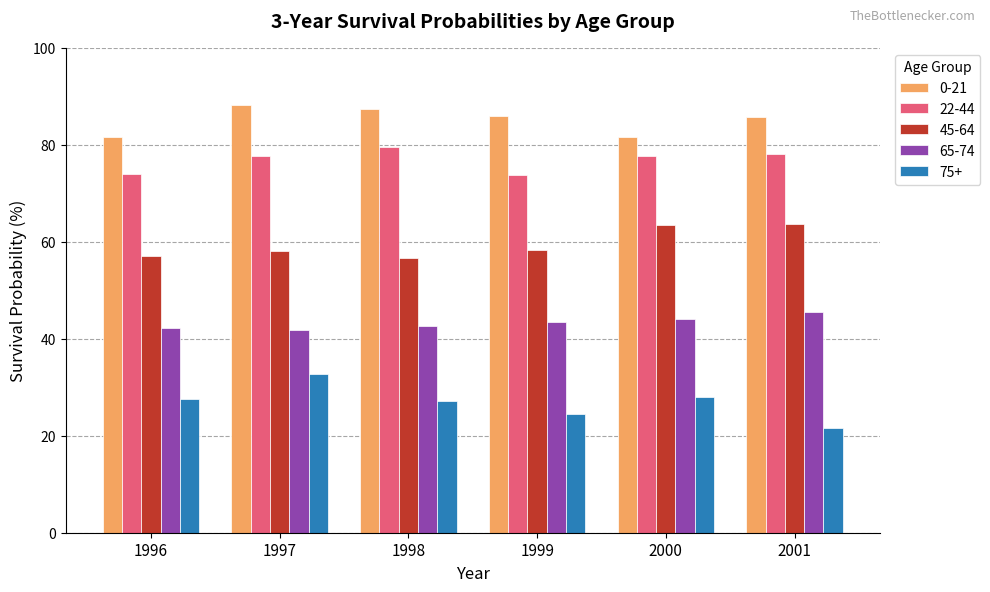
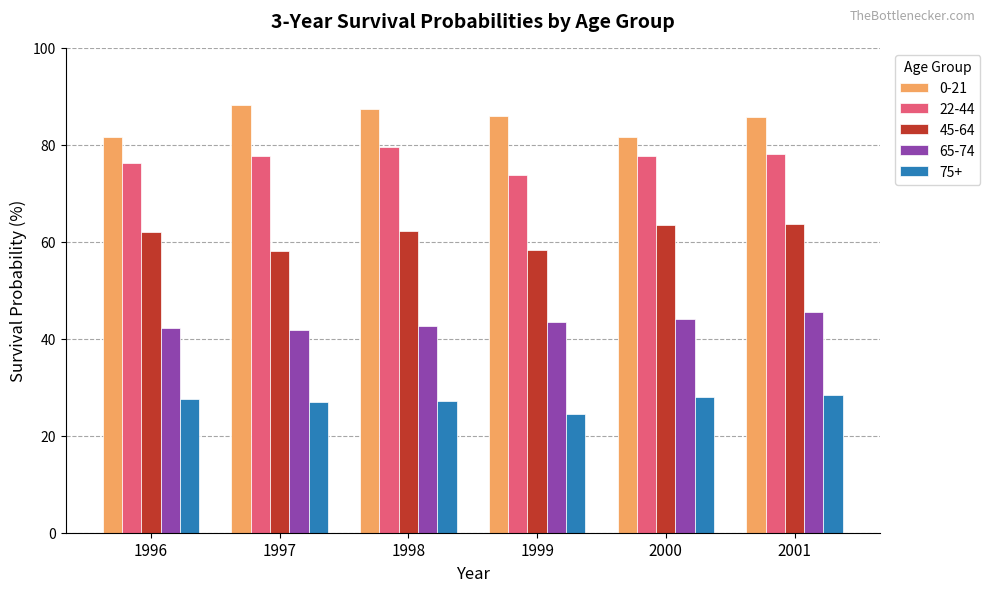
  {
    "0-21": {
      "1996": 82,
      "1997": 88,
      "1998": 87,
      "1999": 86,
      "2000": 82,
      "2001": 86
    },
    "22-44": {
-     "1996": 74,
+     "1996": 76,
      "1997": 78,
      "1998": 80,
      "1999": 74,
      "2000": 78,
      "2001": 78
    },
    "45-64": {
-     "1996": 57,
+     "1996": 62,
      "1997": 58,
-     "1998": 57,
+     "1998": 62,
      "1999": 58,
      "2000": 63,
      "2001": 64
    },
    "65-74": {
      "1996": 42,
      "1997": 42,
      "1998": 43,
      "1999": 43,
      "2000": 44,
      "2001": 46
    },
    "75+": {
      "1996": 28,
-     "1997": 33,
+     "1997": 27,
      "1998": 27,
      "1999": 24,
      "2000": 28,
-     "2001": 22
+     "2001": 29
    }
  }
